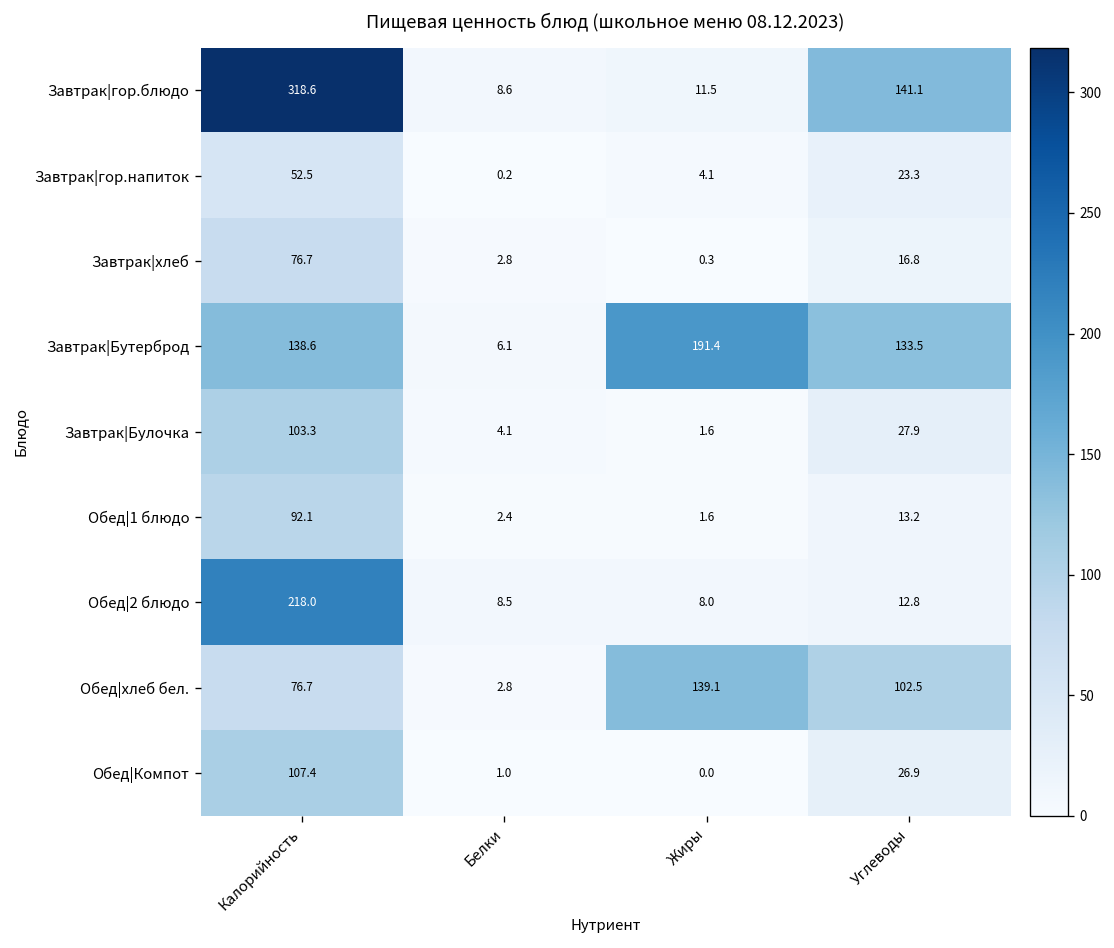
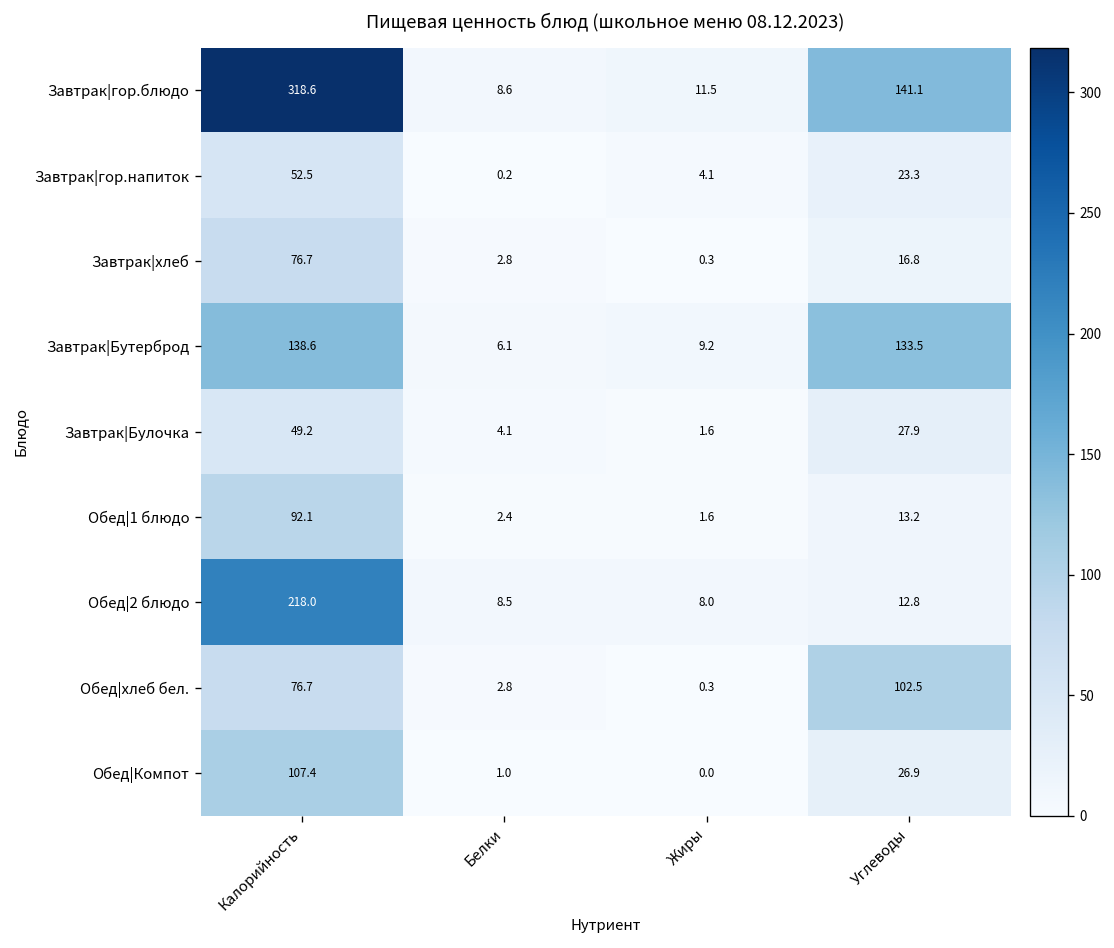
  {
    "Завтрак|гор.блюдо": {
      "Калорийность": 318.6,
      "Белки": 8.6,
      "Жиры": 11.5,
      "Углеводы": 141.1
    },
    "Завтрак|гор.напиток": {
      "Калорийность": 52.5,
      "Белки": 0.2,
      "Жиры": 4.1,
      "Углеводы": 23.3
    },
    "Завтрак|хлеб": {
      "Калорийность": 76.7,
      "Белки": 2.8,
      "Жиры": 0.3,
      "Углеводы": 16.8
    },
    "Завтрак|Бутерброд": {
      "Калорийность": 138.6,
      "Белки": 6.1,
-     "Жиры": 191.4,
+     "Жиры": 9.2,
      "Углеводы": 133.5
    },
    "Завтрак|Булочка": {
-     "Калорийность": 103.3,
+     "Калорийность": 49.2,
      "Белки": 4.1,
      "Жиры": 1.6,
      "Углеводы": 27.9
    },
    "Обед|1 блюдо": {
      "Калорийность": 92.1,
      "Белки": 2.4,
      "Жиры": 1.6,
      "Углеводы": 13.2
    },
    "Обед|2 блюдо": {
      "Калорийность": 218.0,
      "Белки": 8.5,
      "Жиры": 8.0,
      "Углеводы": 12.8
    },
    "Обед|хлеб бел.": {
      "Калорийность": 76.7,
      "Белки": 2.8,
-     "Жиры": 139.1,
+     "Жиры": 0.3,
      "Углеводы": 102.5
    },
    "Обед|Компот": {
      "Калорийность": 107.4,
      "Белки": 1.0,
      "Жиры": 0.0,
      "Углеводы": 26.9
    }
  }
